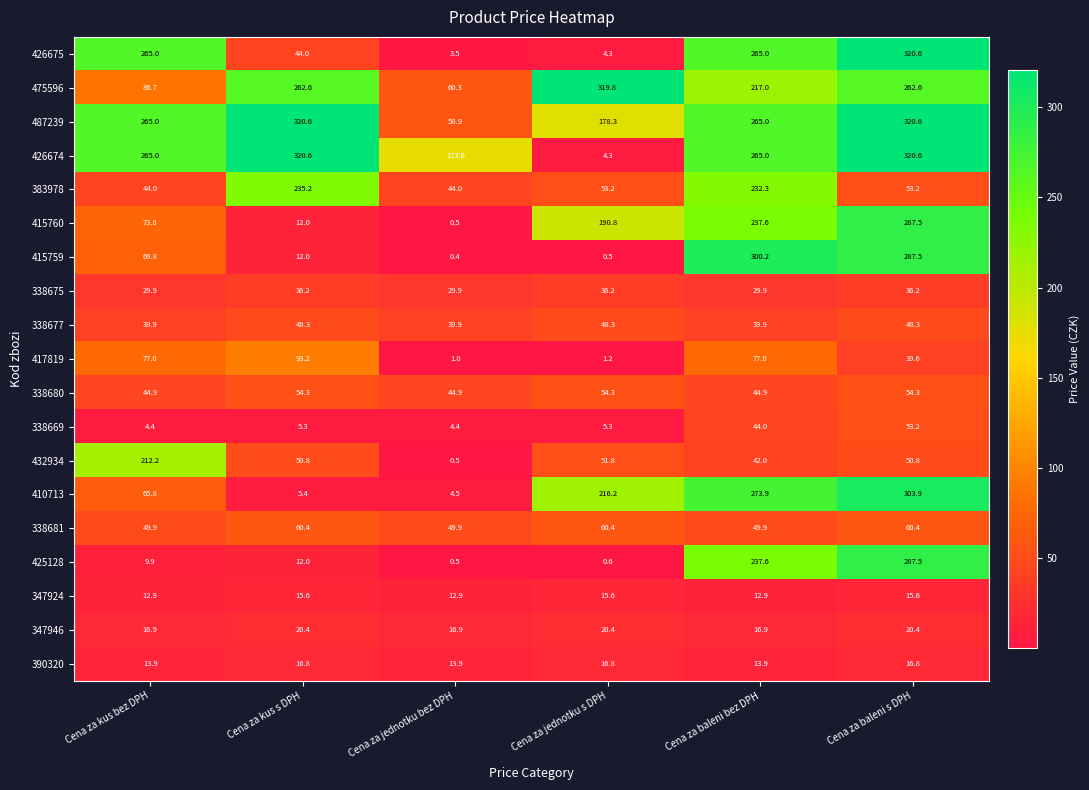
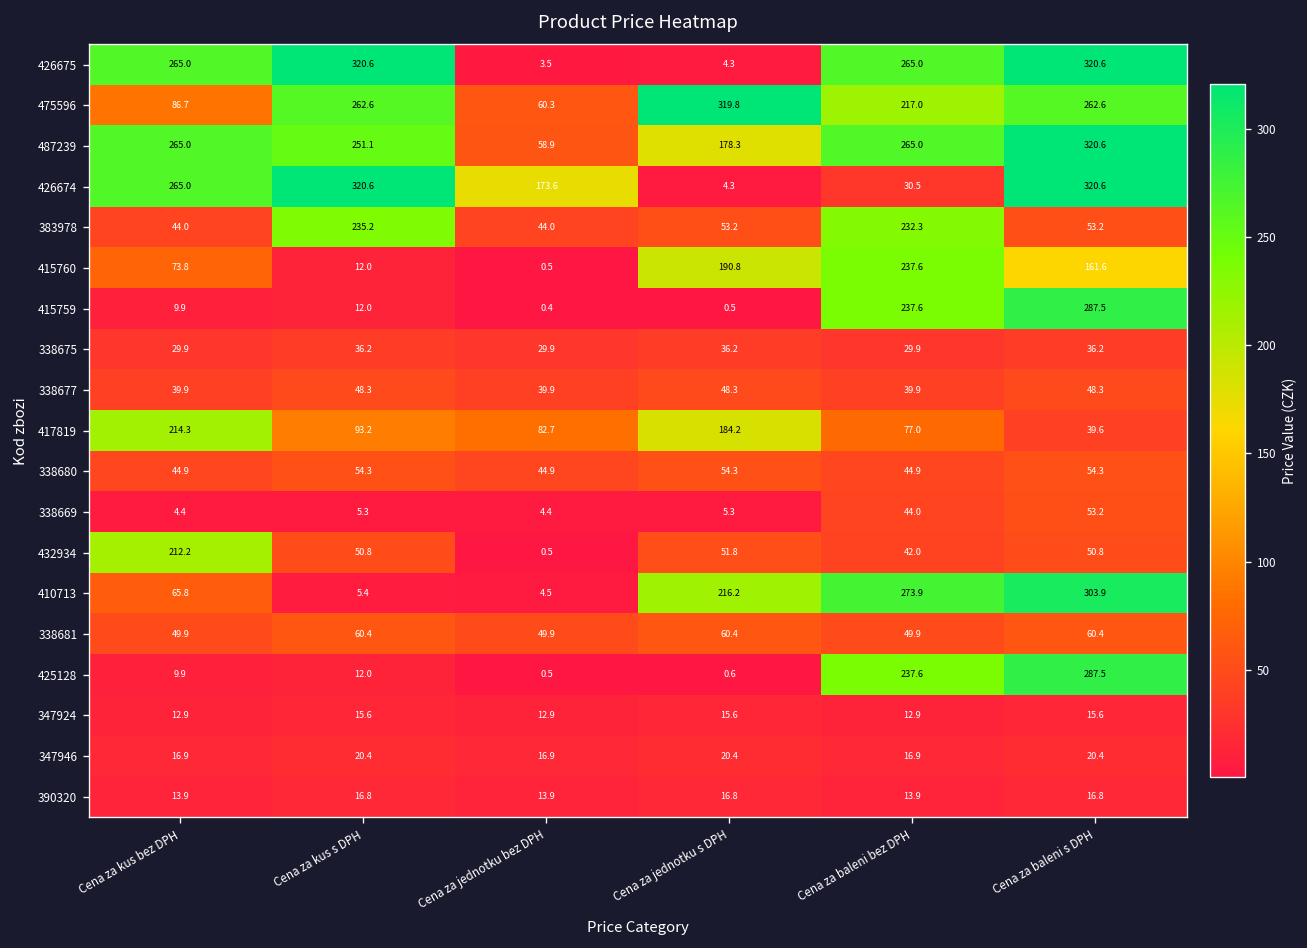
  {
    "426675": {
      "Cena za kus bez DPH": 265.0,
-     "Cena za kus s DPH": 44.0,
+     "Cena za kus s DPH": 320.6,
      "Cena za jednotku bez DPH": 3.5,
      "Cena za jednotku s DPH": 4.3,
      "Cena za baleni bez DPH": 265.0,
      "Cena za baleni s DPH": 320.6
    },
    "475596": {
      "Cena za kus bez DPH": 86.7,
      "Cena za kus s DPH": 262.6,
      "Cena za jednotku bez DPH": 60.3,
      "Cena za jednotku s DPH": 319.8,
      "Cena za baleni bez DPH": 217.0,
      "Cena za baleni s DPH": 262.6
    },
    "487239": {
      "Cena za kus bez DPH": 265.0,
-     "Cena za kus s DPH": 320.6,
+     "Cena za kus s DPH": 251.1,
      "Cena za jednotku bez DPH": 58.9,
      "Cena za jednotku s DPH": 178.3,
      "Cena za baleni bez DPH": 265.0,
      "Cena za baleni s DPH": 320.6
    },
    "426674": {
      "Cena za kus bez DPH": 265.0,
      "Cena za kus s DPH": 320.6,
      "Cena za jednotku bez DPH": 173.6,
      "Cena za jednotku s DPH": 4.3,
-     "Cena za baleni bez DPH": 265.0,
+     "Cena za baleni bez DPH": 30.5,
      "Cena za baleni s DPH": 320.6
    },
    "383978": {
      "Cena za kus bez DPH": 44.0,
      "Cena za kus s DPH": 235.2,
      "Cena za jednotku bez DPH": 44.0,
      "Cena za jednotku s DPH": 53.2,
      "Cena za baleni bez DPH": 232.3,
      "Cena za baleni s DPH": 53.2
    },
    "415760": {
      "Cena za kus bez DPH": 73.8,
      "Cena za kus s DPH": 12.0,
      "Cena za jednotku bez DPH": 0.5,
      "Cena za jednotku s DPH": 190.8,
      "Cena za baleni bez DPH": 237.6,
-     "Cena za baleni s DPH": 287.5
+     "Cena za baleni s DPH": 161.6
    },
    "415759": {
-     "Cena za kus bez DPH": 69.8,
+     "Cena za kus bez DPH": 9.9,
      "Cena za kus s DPH": 12.0,
      "Cena za jednotku bez DPH": 0.4,
      "Cena za jednotku s DPH": 0.5,
-     "Cena za baleni bez DPH": 300.2,
+     "Cena za baleni bez DPH": 237.6,
      "Cena za baleni s DPH": 287.5
    },
    "338675": {
      "Cena za kus bez DPH": 29.9,
      "Cena za kus s DPH": 36.2,
      "Cena za jednotku bez DPH": 29.9,
      "Cena za jednotku s DPH": 36.2,
      "Cena za baleni bez DPH": 29.9,
      "Cena za baleni s DPH": 36.2
    },
    "338677": {
      "Cena za kus bez DPH": 39.9,
      "Cena za kus s DPH": 48.3,
      "Cena za jednotku bez DPH": 39.9,
      "Cena za jednotku s DPH": 48.3,
      "Cena za baleni bez DPH": 39.9,
      "Cena za baleni s DPH": 48.3
    },
    "417819": {
-     "Cena za kus bez DPH": 77.0,
+     "Cena za kus bez DPH": 214.3,
      "Cena za kus s DPH": 93.2,
-     "Cena za jednotku bez DPH": 1.0,
-     "Cena za jednotku s DPH": 1.2,
+     "Cena za jednotku bez DPH": 82.7,
+     "Cena za jednotku s DPH": 184.2,
      "Cena za baleni bez DPH": 77.0,
      "Cena za baleni s DPH": 39.6
    },
    "338680": {
      "Cena za kus bez DPH": 44.9,
      "Cena za kus s DPH": 54.3,
      "Cena za jednotku bez DPH": 44.9,
      "Cena za jednotku s DPH": 54.3,
      "Cena za baleni bez DPH": 44.9,
      "Cena za baleni s DPH": 54.3
    },
    "338669": {
      "Cena za kus bez DPH": 4.4,
      "Cena za kus s DPH": 5.3,
      "Cena za jednotku bez DPH": 4.4,
      "Cena za jednotku s DPH": 5.3,
      "Cena za baleni bez DPH": 44.0,
      "Cena za baleni s DPH": 53.2
    },
    "432934": {
      "Cena za kus bez DPH": 212.2,
      "Cena za kus s DPH": 50.8,
      "Cena za jednotku bez DPH": 0.5,
      "Cena za jednotku s DPH": 51.8,
      "Cena za baleni bez DPH": 42.0,
      "Cena za baleni s DPH": 50.8
    },
    "410713": {
      "Cena za kus bez DPH": 65.8,
      "Cena za kus s DPH": 5.4,
      "Cena za jednotku bez DPH": 4.5,
      "Cena za jednotku s DPH": 216.2,
      "Cena za baleni bez DPH": 273.9,
      "Cena za baleni s DPH": 303.9
    },
    "338681": {
      "Cena za kus bez DPH": 49.9,
      "Cena za kus s DPH": 60.4,
      "Cena za jednotku bez DPH": 49.9,
      "Cena za jednotku s DPH": 60.4,
      "Cena za baleni bez DPH": 49.9,
      "Cena za baleni s DPH": 60.4
    },
    "425128": {
      "Cena za kus bez DPH": 9.9,
      "Cena za kus s DPH": 12.0,
      "Cena za jednotku bez DPH": 0.5,
      "Cena za jednotku s DPH": 0.6,
      "Cena za baleni bez DPH": 237.6,
      "Cena za baleni s DPH": 287.5
    },
    "347924": {
      "Cena za kus bez DPH": 12.9,
      "Cena za kus s DPH": 15.6,
      "Cena za jednotku bez DPH": 12.9,
      "Cena za jednotku s DPH": 15.6,
      "Cena za baleni bez DPH": 12.9,
      "Cena za baleni s DPH": 15.6
    },
    "347946": {
      "Cena za kus bez DPH": 16.9,
      "Cena za kus s DPH": 20.4,
      "Cena za jednotku bez DPH": 16.9,
      "Cena za jednotku s DPH": 20.4,
      "Cena za baleni bez DPH": 16.9,
      "Cena za baleni s DPH": 20.4
    },
    "390320": {
      "Cena za kus bez DPH": 13.9,
      "Cena za kus s DPH": 16.8,
      "Cena za jednotku bez DPH": 13.9,
      "Cena za jednotku s DPH": 16.8,
      "Cena za baleni bez DPH": 13.9,
      "Cena za baleni s DPH": 16.8
    }
  }
